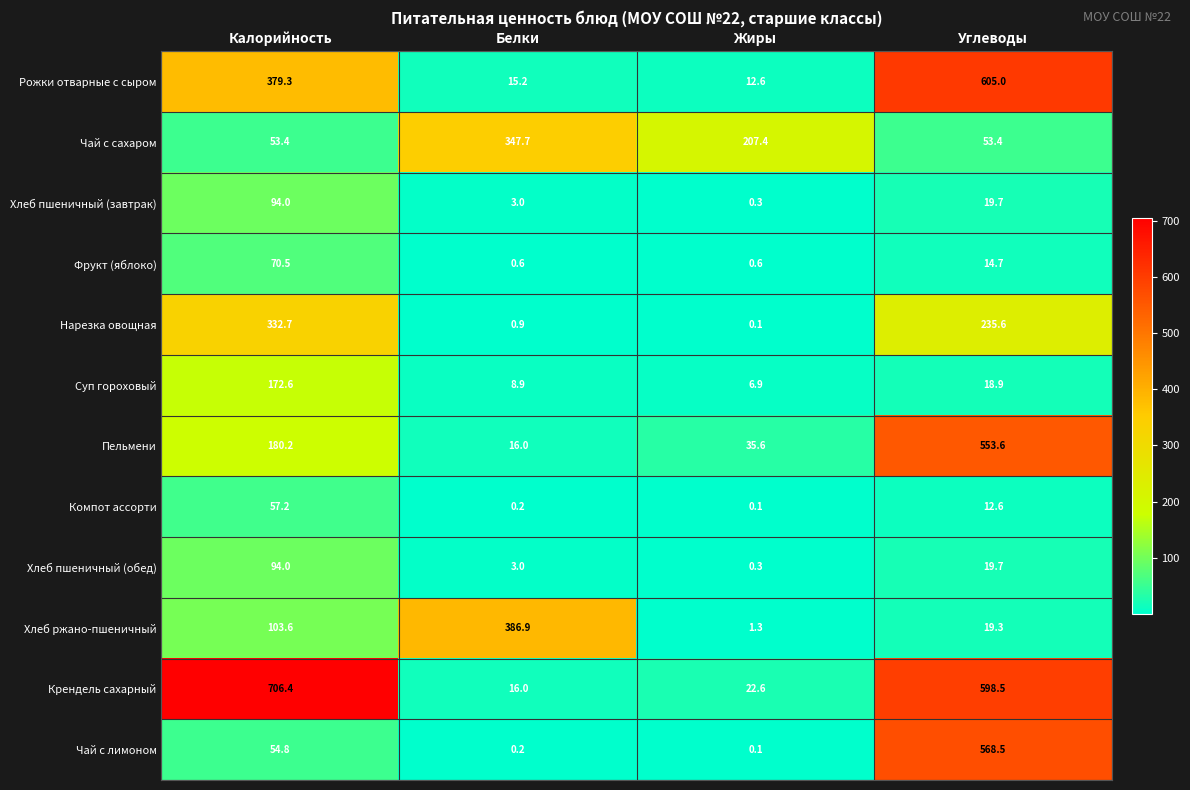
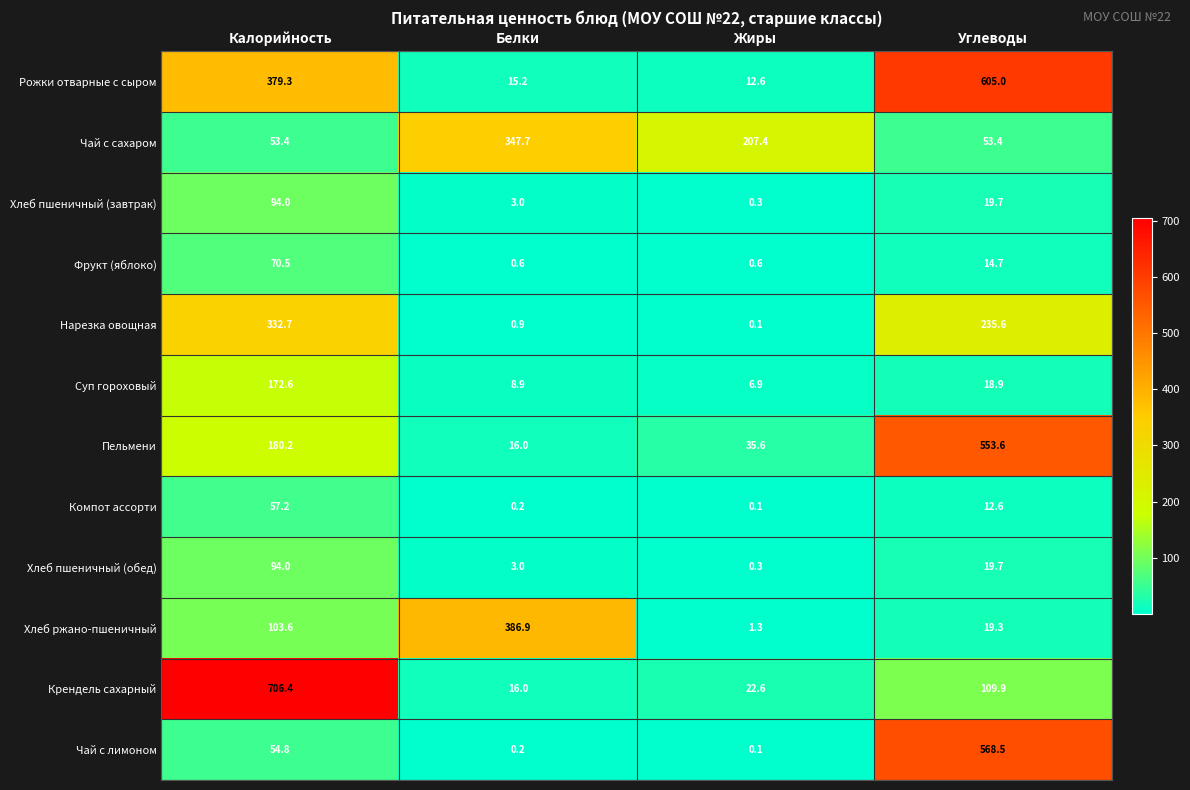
  {
    "Рожки отварные с сыром": {
      "Калорийность": 379.3,
      "Белки": 15.2,
      "Жиры": 12.6,
      "Углеводы": 605.0
    },
    "Чай с сахаром": {
      "Калорийность": 53.4,
      "Белки": 347.7,
      "Жиры": 207.4,
      "Углеводы": 53.4
    },
    "Хлеб пшеничный (завтрак)": {
      "Калорийность": 94.0,
      "Белки": 3.0,
      "Жиры": 0.3,
      "Углеводы": 19.7
    },
    "Фрукт (яблоко)": {
      "Калорийность": 70.5,
      "Белки": 0.6,
      "Жиры": 0.6,
      "Углеводы": 14.7
    },
    "Нарезка овощная": {
      "Калорийность": 332.7,
      "Белки": 0.9,
      "Жиры": 0.1,
      "Углеводы": 235.6
    },
    "Суп гороховый": {
      "Калорийность": 172.6,
      "Белки": 8.9,
      "Жиры": 6.9,
      "Углеводы": 18.9
    },
    "Пельмени": {
      "Калорийность": 180.2,
      "Белки": 16.0,
      "Жиры": 35.6,
      "Углеводы": 553.6
    },
    "Компот ассорти": {
      "Калорийность": 57.2,
      "Белки": 0.2,
      "Жиры": 0.1,
      "Углеводы": 12.6
    },
    "Хлеб пшеничный (обед)": {
      "Калорийность": 94.0,
      "Белки": 3.0,
      "Жиры": 0.3,
      "Углеводы": 19.7
    },
    "Хлеб ржано-пшеничный": {
      "Калорийность": 103.6,
      "Белки": 386.9,
      "Жиры": 1.3,
      "Углеводы": 19.3
    },
    "Крендель сахарный": {
      "Калорийность": 706.4,
      "Белки": 16.0,
      "Жиры": 22.6,
-     "Углеводы": 598.5
+     "Углеводы": 109.9
    },
    "Чай с лимоном": {
      "Калорийность": 54.8,
      "Белки": 0.2,
      "Жиры": 0.1,
      "Углеводы": 568.5
    }
  }
